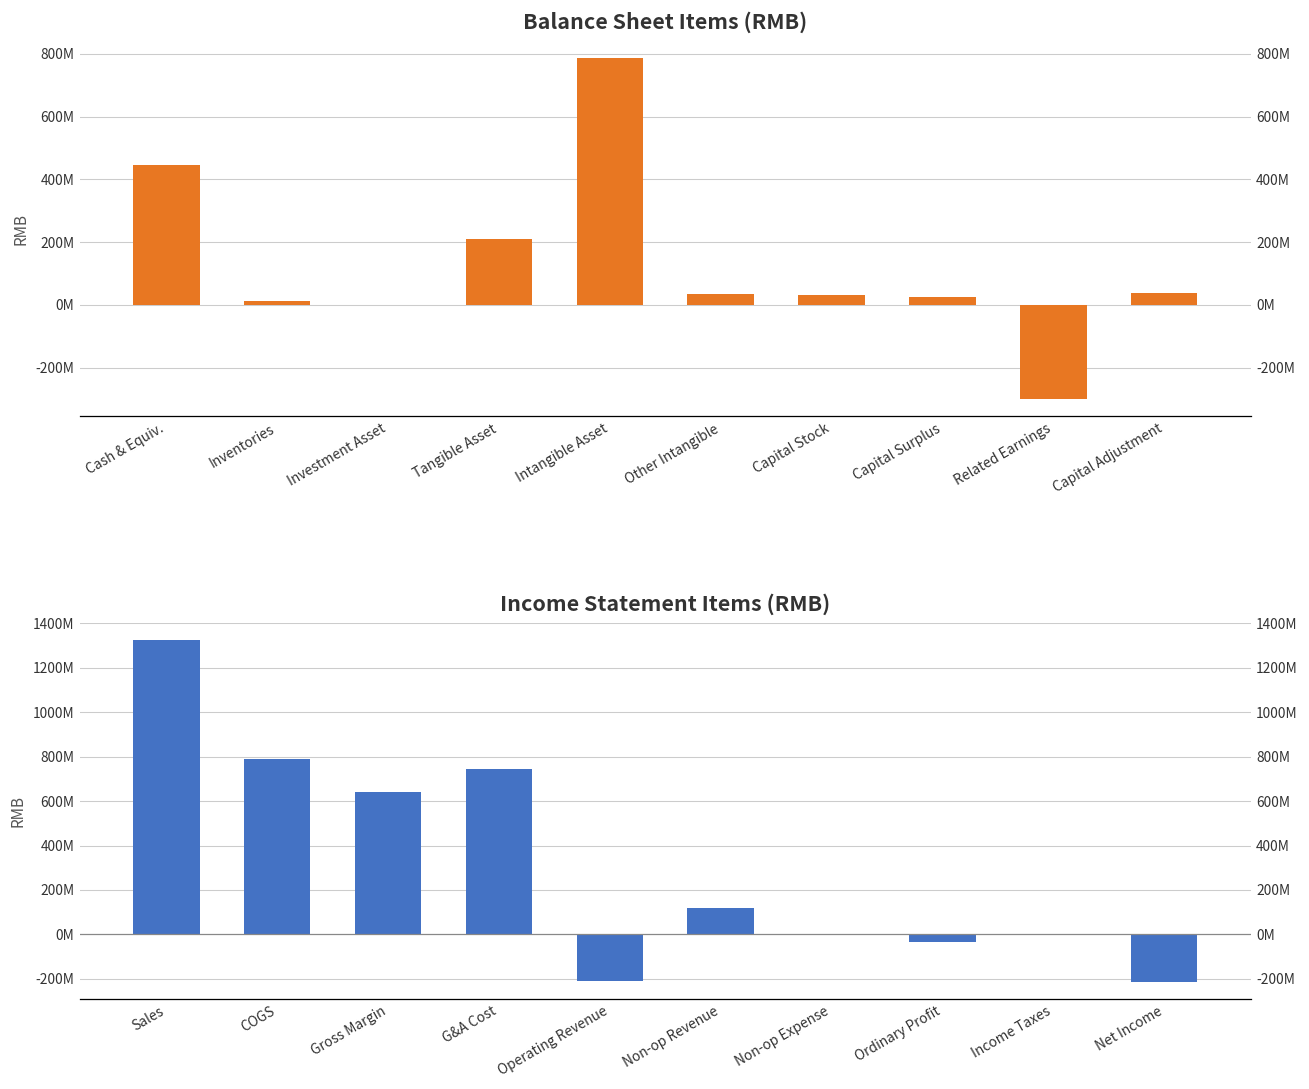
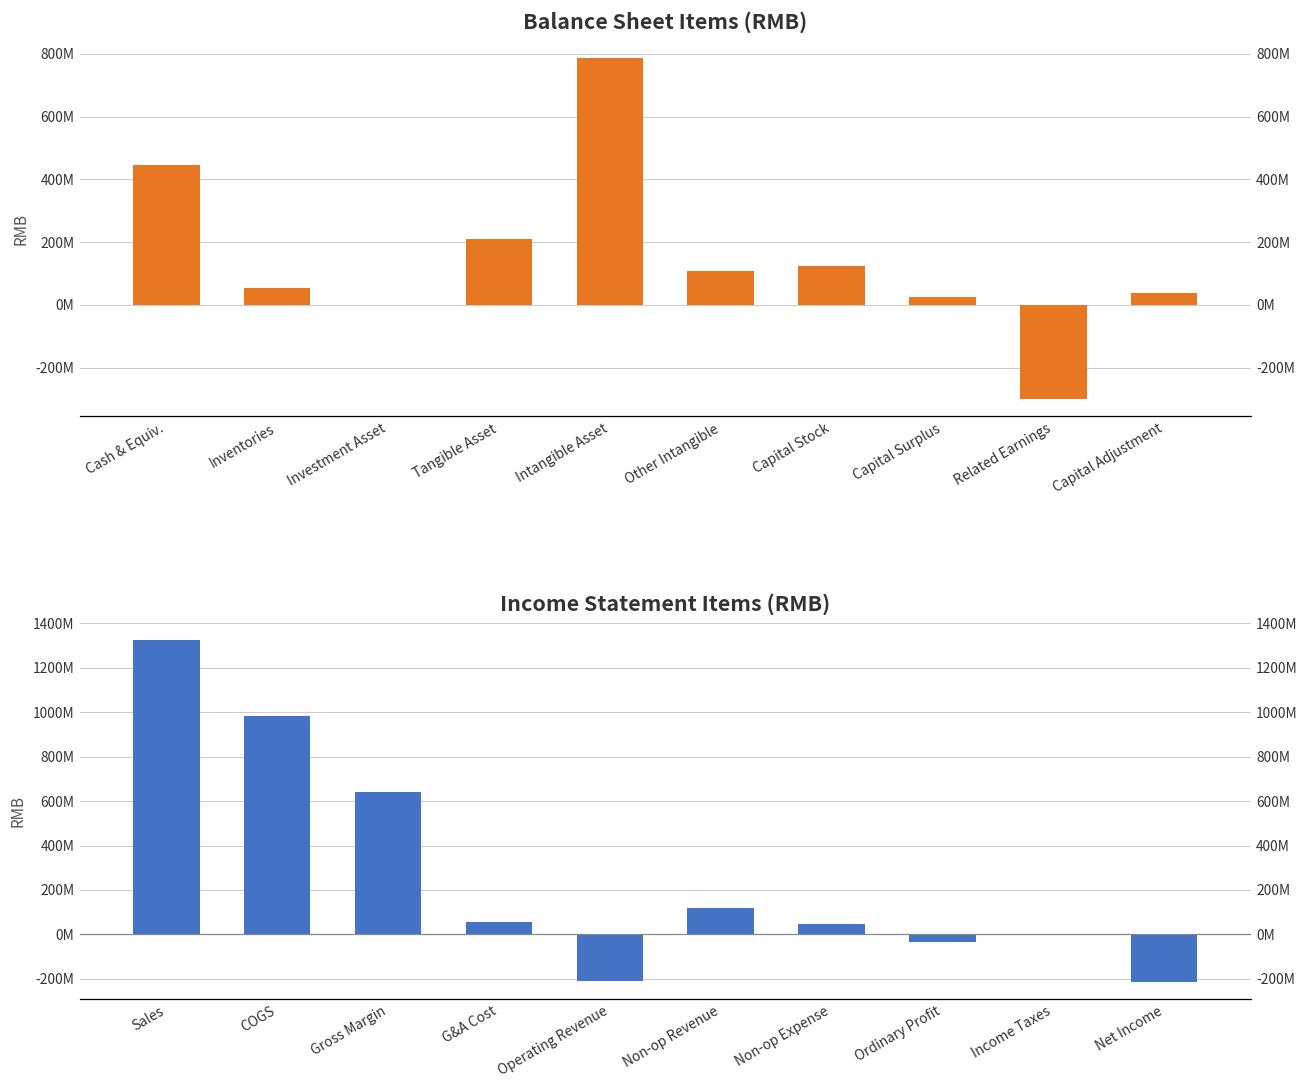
  {
    "Balance Sheet Items (RMB)": {
      "Cash & Equiv.": 440000000,
-     "Inventories": 10000000,
+     "Inventories": 50000000,
      "Investment Asset": 0,
      "Tangible Asset": 210000000,
      "Intangible Asset": 790000000,
-     "Other Intangible": 30000000,
-     "Capital Stock": 30000000,
+     "Other Intangible": 110000000,
+     "Capital Stock": 120000000,
      "Capital Surplus": 20000000,
      "Related Earnings": -300000000,
      "Capital Adjustment": 40000000
    },
    "Income Statement Items (RMB)": {
      "Sales": 1320000000,
-     "COGS": 790000000,
+     "COGS": 980000000,
      "Gross Margin": 640000000,
-     "G&A Cost": 750000000,
+     "G&A Cost": 50000000,
      "Operating Revenue": -210000000,
      "Non-op Revenue": 120000000,
-     "Non-op Expense": 0,
+     "Non-op Expense": 50000000,
      "Ordinary Profit": -30000000,
      "Net Income": -210000000
    }
  }
